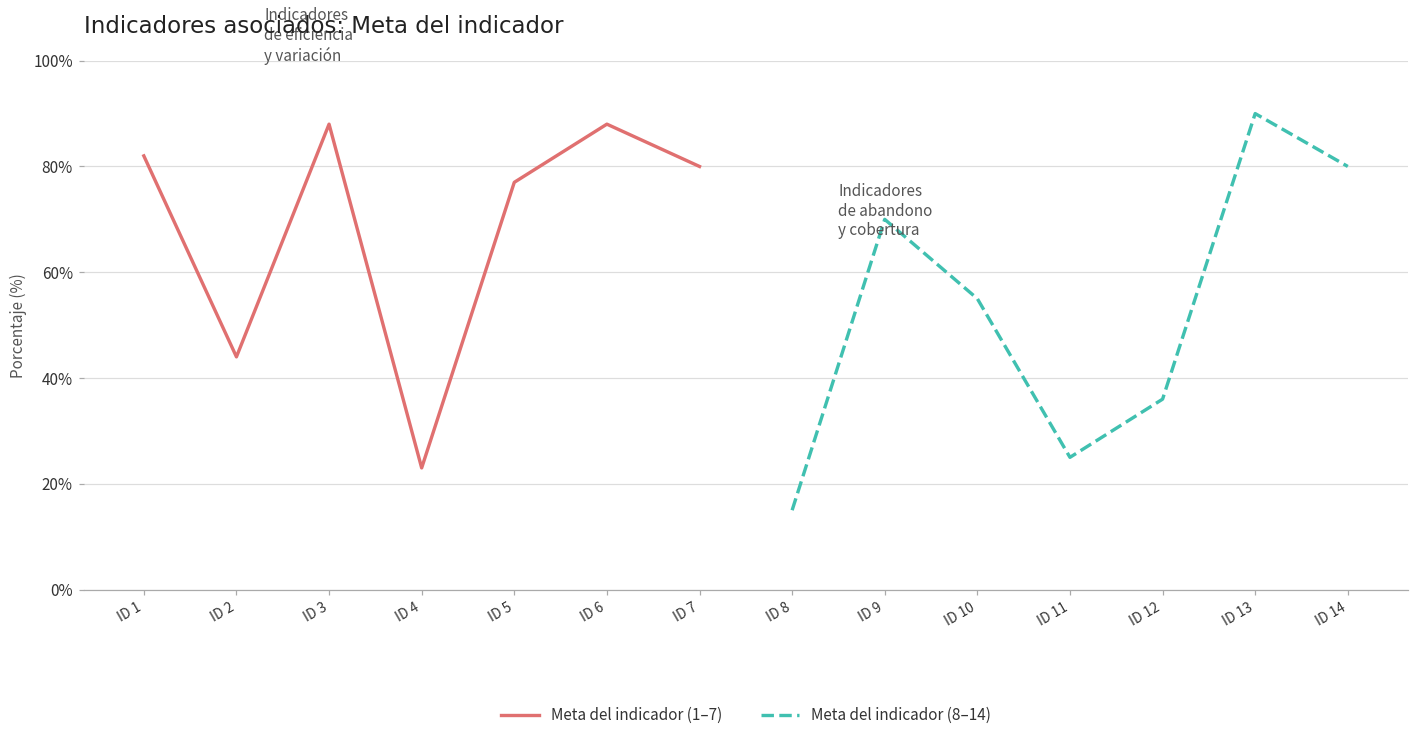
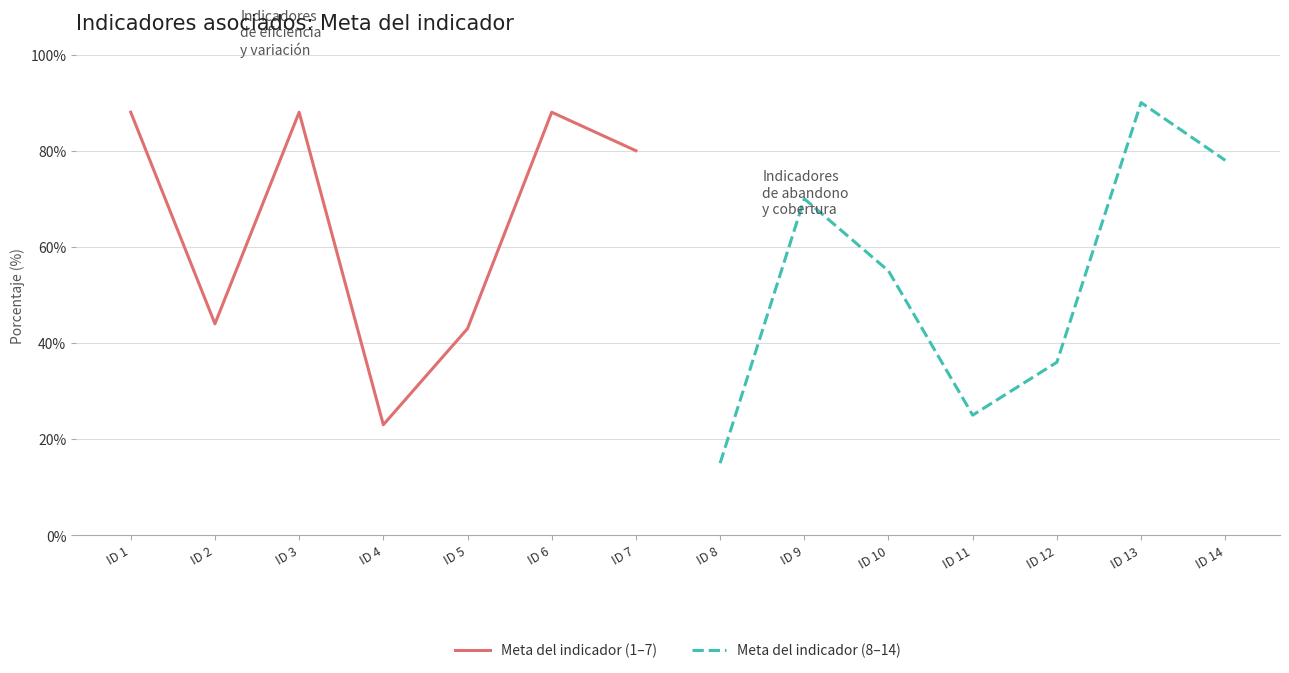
  {
    "Meta del indicador (1–7)": {
-     "ID 1": "82%",
+     "ID 1": "88%",
      "ID 2": "44%",
      "ID 3": "88%",
      "ID 4": "23%",
-     "ID 5": "77%",
+     "ID 5": "43%",
      "ID 6": "88%",
      "ID 7": "80%"
    },
    "Meta del indicador (8–14)": {
      "ID 8": "15%",
      "ID 9": "70%",
      "ID 10": "55%",
      "ID 11": "25%",
      "ID 12": "36%",
      "ID 13": "90%",
-     "ID 14": "80%"
+     "ID 14": "78%"
    }
  }
